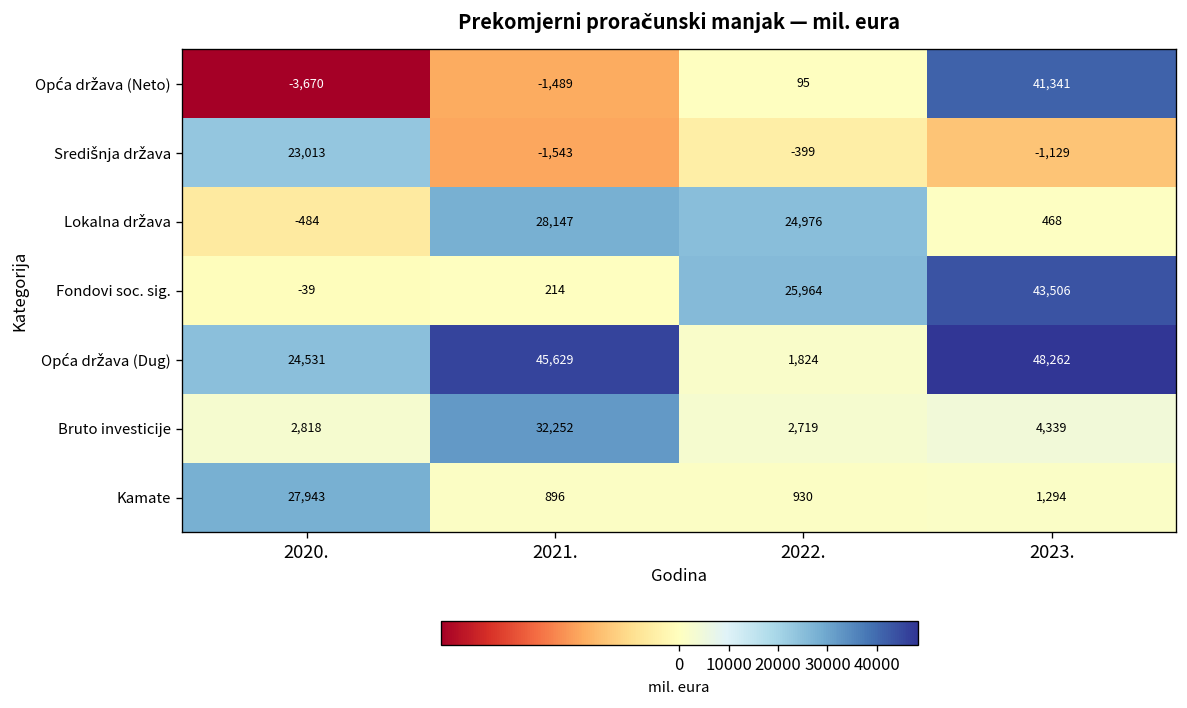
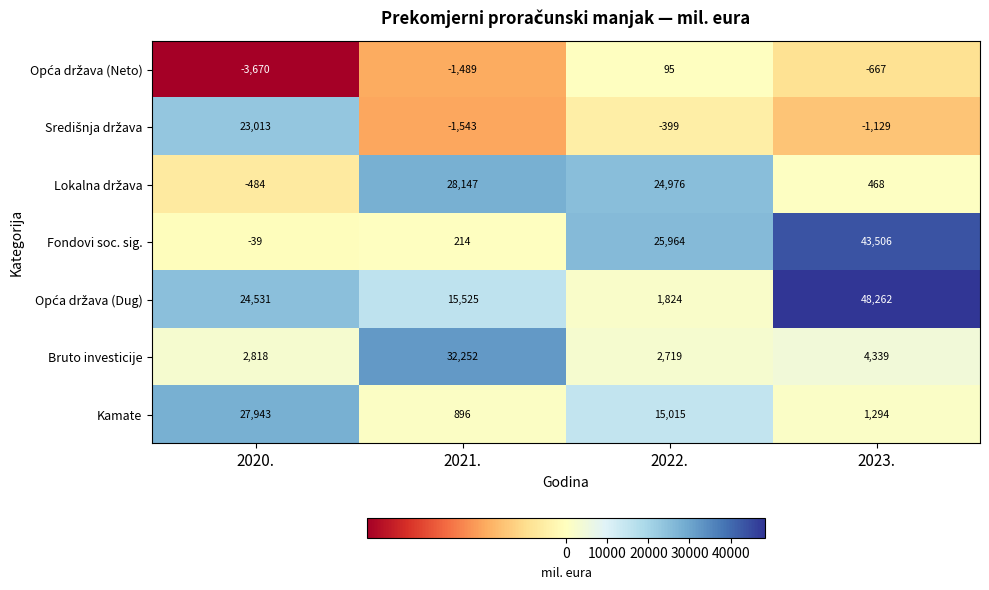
  {
    "Opća država (Neto)": {
      "2020.": "-3,670",
      "2021.": "-1,489",
      "2022.": "95",
-     "2023.": "41,341"
+     "2023.": "-667"
    },
    "Središnja država": {
      "2020.": "23,013",
      "2021.": "-1,543",
      "2022.": "-399",
      "2023.": "-1,129"
    },
    "Lokalna država": {
      "2020.": "-484",
      "2021.": "28,147",
      "2022.": "24,976",
      "2023.": "468"
    },
    "Fondovi soc. sig.": {
      "2020.": "-39",
      "2021.": "214",
      "2022.": "25,964",
      "2023.": "43,506"
    },
    "Opća država (Dug)": {
      "2020.": "24,531",
-     "2021.": "45,629",
+     "2021.": "15,525",
      "2022.": "1,824",
      "2023.": "48,262"
    },
    "Bruto investicije": {
      "2020.": "2,818",
      "2021.": "32,252",
      "2022.": "2,719",
      "2023.": "4,339"
    },
    "Kamate": {
      "2020.": "27,943",
      "2021.": "896",
-     "2022.": "930",
+     "2022.": "15,015",
      "2023.": "1,294"
    }
  }
